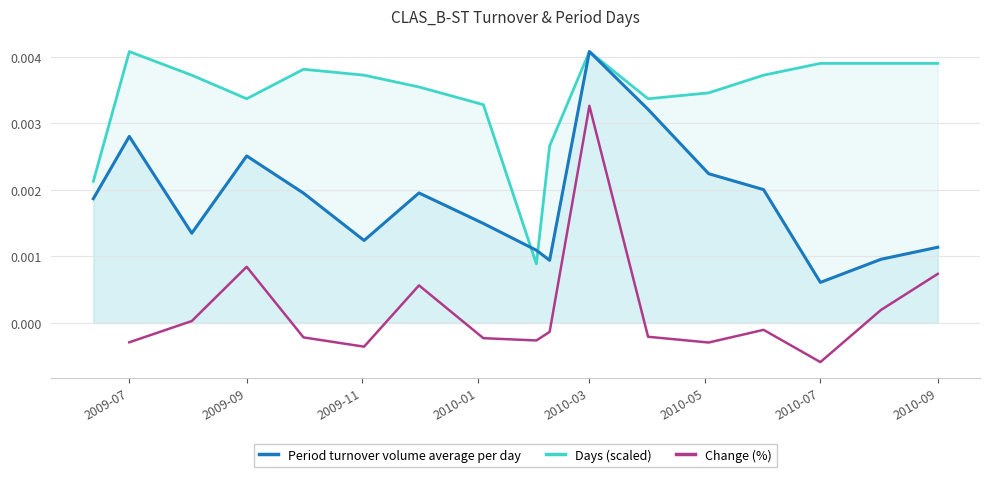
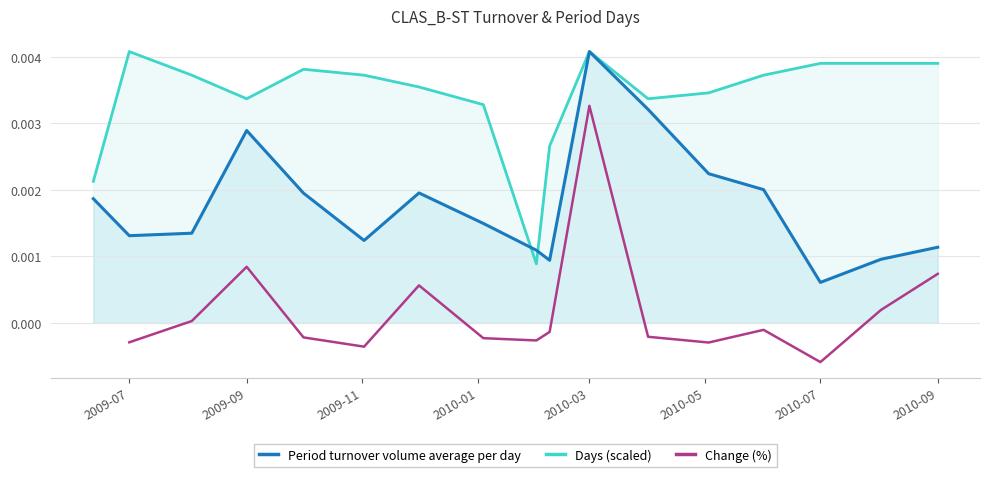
  {
    "Period turnover volume average per day": {
-     "2009-07": 0.0028,
-     "2009-09": 0.0025,
+     "2009-07": 0.0013,
+     "2009-09": 0.0029,
      "2010-07": 0.0006,
      "2010-09": 0.0011
    },
    "Days (scaled)": {
      "2009-07": 0.0041,
      "2009-09": 0.0034,
      "2010-07": 0.0039,
      "2010-09": 0.0039
    },
    "Change (%)": {
      "2009-07": -0.0003,
      "2009-09": 0.0008,
      "2010-03": 0.0033,
      "2010-07": -0.0006,
      "2010-09": 0.0007
    }
  }
